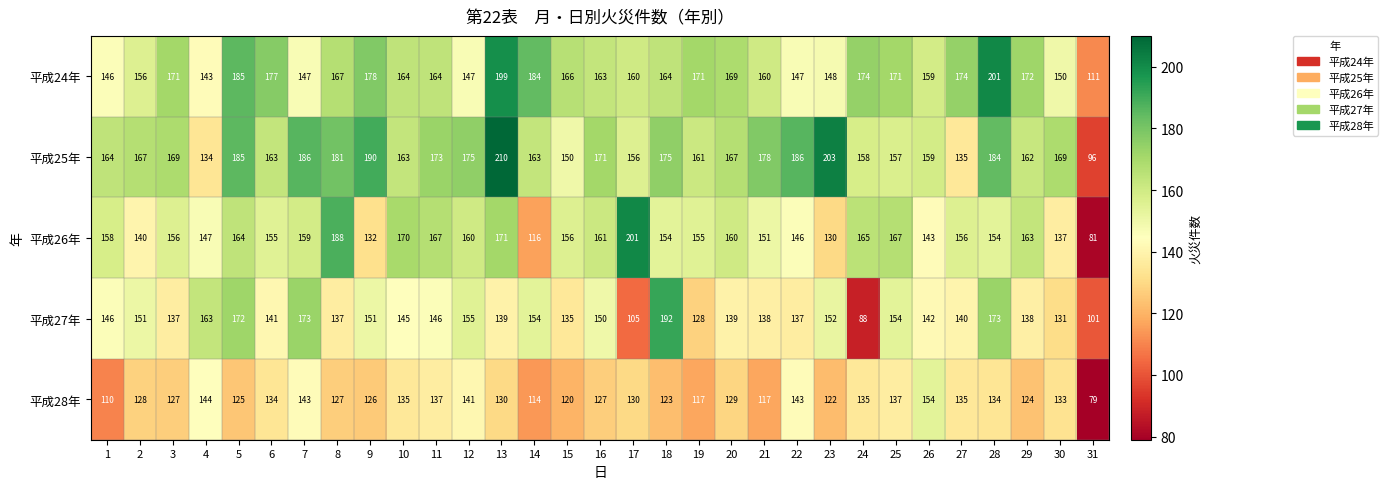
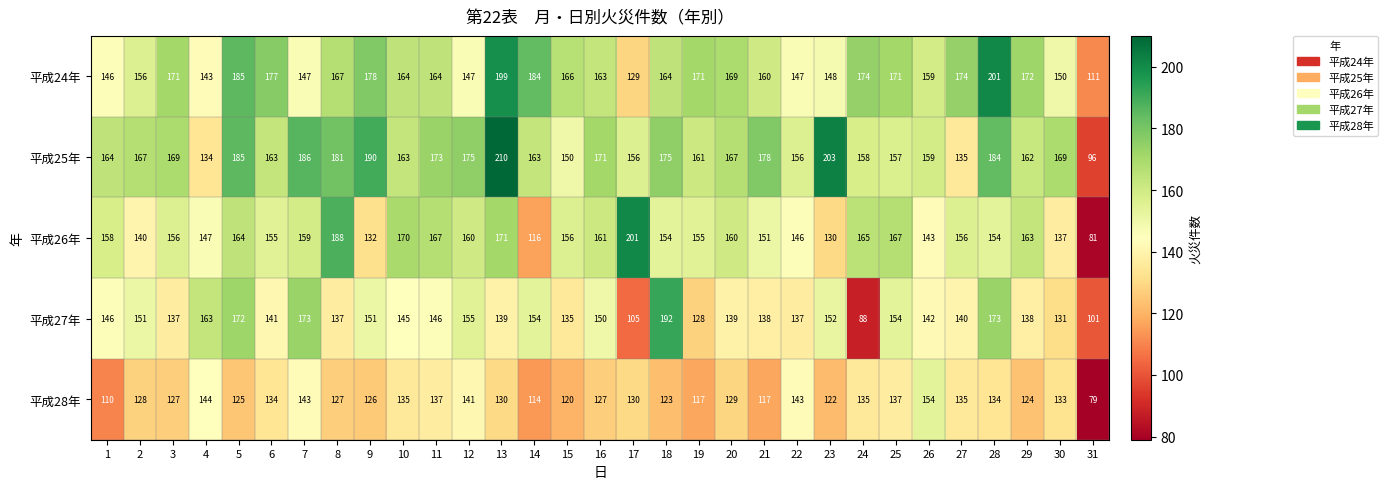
  {
    "平成24年": {
      "1": 146,
      "2": 156,
      "3": 171,
      "4": 143,
      "5": 185,
      "6": 177,
      "7": 147,
      "8": 167,
      "9": 178,
      "10": 164,
      "11": 164,
      "12": 147,
      "13": 199,
      "14": 184,
      "15": 166,
      "16": 163,
-     "17": 160,
+     "17": 129,
      "18": 164,
      "19": 171,
      "20": 169,
      "21": 160,
      "22": 147,
      "23": 148,
      "24": 174,
      "25": 171,
      "26": 159,
      "27": 174,
      "28": 201,
      "29": 172,
      "30": 150,
      "31": 111
    },
    "平成25年": {
      "1": 164,
      "2": 167,
      "3": 169,
      "4": 134,
      "5": 185,
      "6": 163,
      "7": 186,
      "8": 181,
      "9": 190,
      "10": 163,
      "11": 173,
      "12": 175,
      "13": 210,
      "14": 163,
      "15": 150,
      "16": 171,
      "17": 156,
      "18": 175,
      "19": 161,
      "20": 167,
      "21": 178,
-     "22": 186,
+     "22": 156,
      "23": 203,
      "24": 158,
      "25": 157,
      "26": 159,
      "27": 135,
      "28": 184,
      "29": 162,
      "30": 169,
      "31": 96
    },
    "平成26年": {
      "1": 158,
      "2": 140,
      "3": 156,
      "4": 147,
      "5": 164,
      "6": 155,
      "7": 159,
      "8": 188,
      "9": 132,
      "10": 170,
      "11": 167,
      "12": 160,
      "13": 171,
      "14": 116,
      "15": 156,
      "16": 161,
      "17": 201,
      "18": 154,
      "19": 155,
      "20": 160,
      "21": 151,
      "22": 146,
      "23": 130,
      "24": 165,
      "25": 167,
      "26": 143,
      "27": 156,
      "28": 154,
      "29": 163,
      "30": 137,
      "31": 81
    },
    "平成27年": {
      "1": 146,
      "2": 151,
      "3": 137,
      "4": 163,
      "5": 172,
      "6": 141,
      "7": 173,
      "8": 137,
      "9": 151,
      "10": 145,
      "11": 146,
      "12": 155,
      "13": 139,
      "14": 154,
      "15": 135,
      "16": 150,
      "17": 105,
      "18": 192,
      "19": 128,
      "20": 139,
      "21": 138,
      "22": 137,
      "23": 152,
      "24": 88,
      "25": 154,
      "26": 142,
      "27": 140,
      "28": 173,
      "29": 138,
      "30": 131,
      "31": 101
    },
    "平成28年": {
      "1": 110,
      "2": 128,
      "3": 127,
      "4": 144,
      "5": 125,
      "6": 134,
      "7": 143,
      "8": 127,
      "9": 126,
      "10": 135,
      "11": 137,
      "12": 141,
      "13": 130,
      "14": 114,
      "15": 120,
      "16": 127,
      "17": 130,
      "18": 123,
      "19": 117,
      "20": 129,
      "21": 117,
      "22": 143,
      "23": 122,
      "24": 135,
      "25": 137,
      "26": 154,
      "27": 135,
      "28": 134,
      "29": 124,
      "30": 133,
      "31": 79
    }
  }
